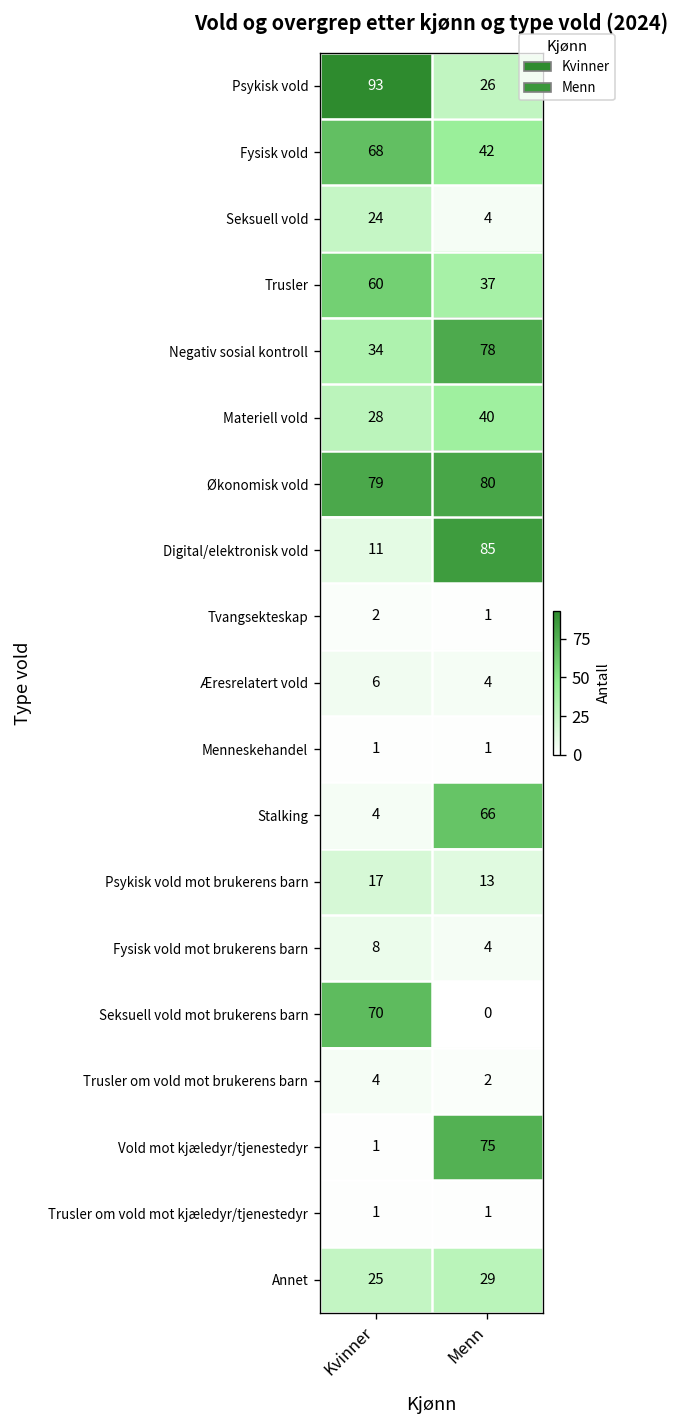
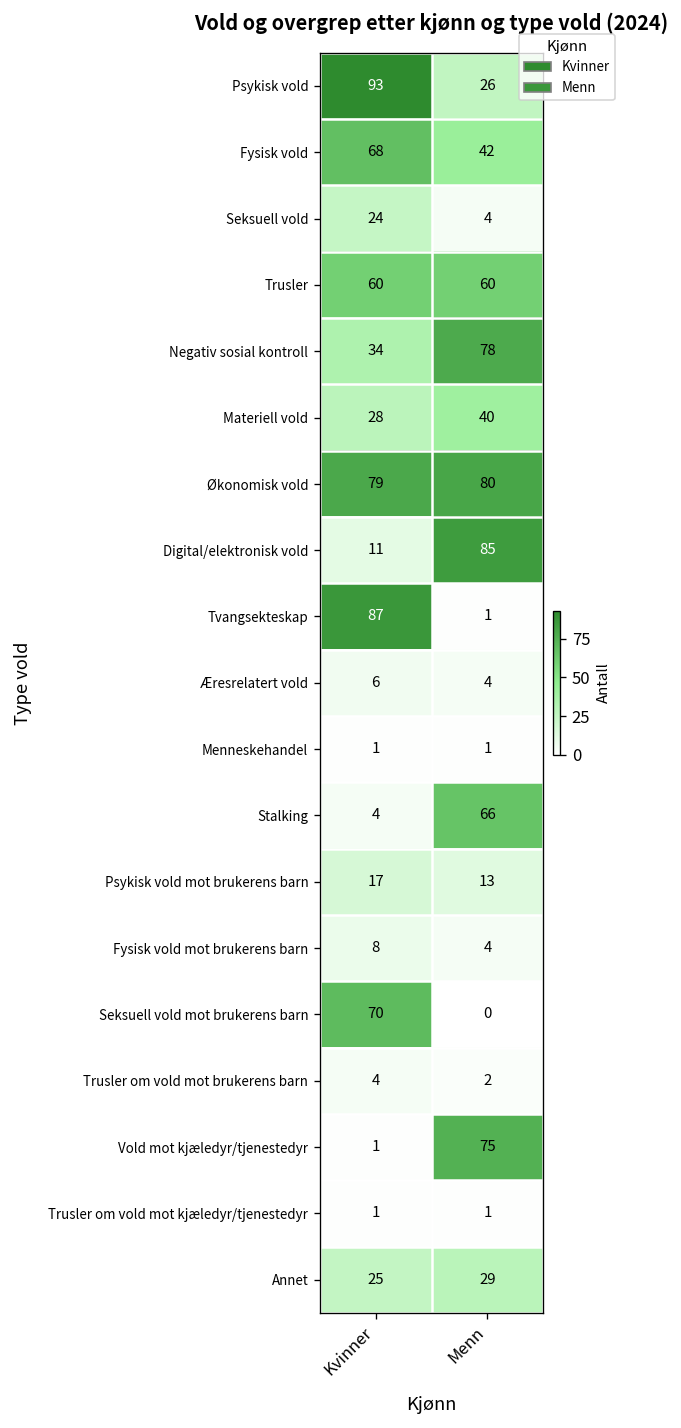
  {
    "Psykisk vold": {
      "Kvinner": 93,
      "Menn": 26
    },
    "Fysisk vold": {
      "Kvinner": 68,
      "Menn": 42
    },
    "Seksuell vold": {
      "Kvinner": 24,
      "Menn": 4
    },
    "Trusler": {
      "Kvinner": 60,
-     "Menn": 37
+     "Menn": 60
    },
    "Negativ sosial kontroll": {
      "Kvinner": 34,
      "Menn": 78
    },
    "Materiell vold": {
      "Kvinner": 28,
      "Menn": 40
    },
    "Økonomisk vold": {
      "Kvinner": 79,
      "Menn": 80
    },
    "Digital/elektronisk vold": {
      "Kvinner": 11,
      "Menn": 85
    },
    "Tvangsekteskap": {
-     "Kvinner": 2,
+     "Kvinner": 87,
      "Menn": 1
    },
    "Æresrelatert vold": {
      "Kvinner": 6,
      "Menn": 4
    },
    "Menneskehandel": {
      "Kvinner": 1,
      "Menn": 1
    },
    "Stalking": {
      "Kvinner": 4,
      "Menn": 66
    },
    "Psykisk vold mot brukerens barn": {
      "Kvinner": 17,
      "Menn": 13
    },
    "Fysisk vold mot brukerens barn": {
      "Kvinner": 8,
      "Menn": 4
    },
    "Seksuell vold mot brukerens barn": {
      "Kvinner": 70,
      "Menn": 0
    },
    "Trusler om vold mot brukerens barn": {
      "Kvinner": 4,
      "Menn": 2
    },
    "Vold mot kjæledyr/tjenestedyr": {
      "Kvinner": 1,
      "Menn": 75
    },
    "Trusler om vold mot kjæledyr/tjenestedyr": {
      "Kvinner": 1,
      "Menn": 1
    },
    "Annet": {
      "Kvinner": 25,
      "Menn": 29
    }
  }
